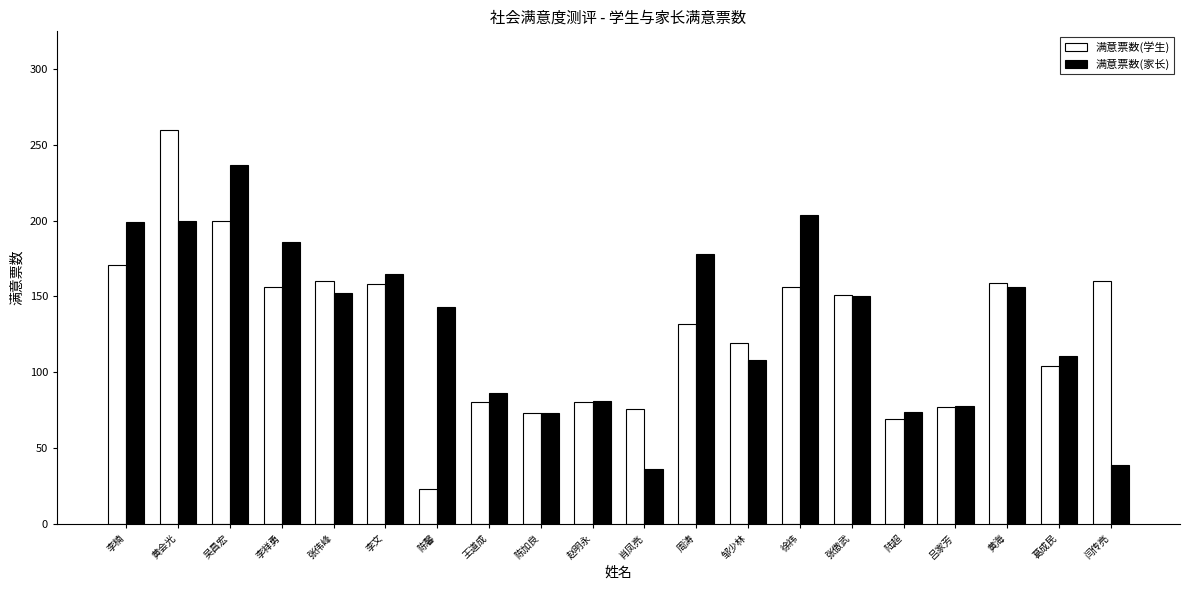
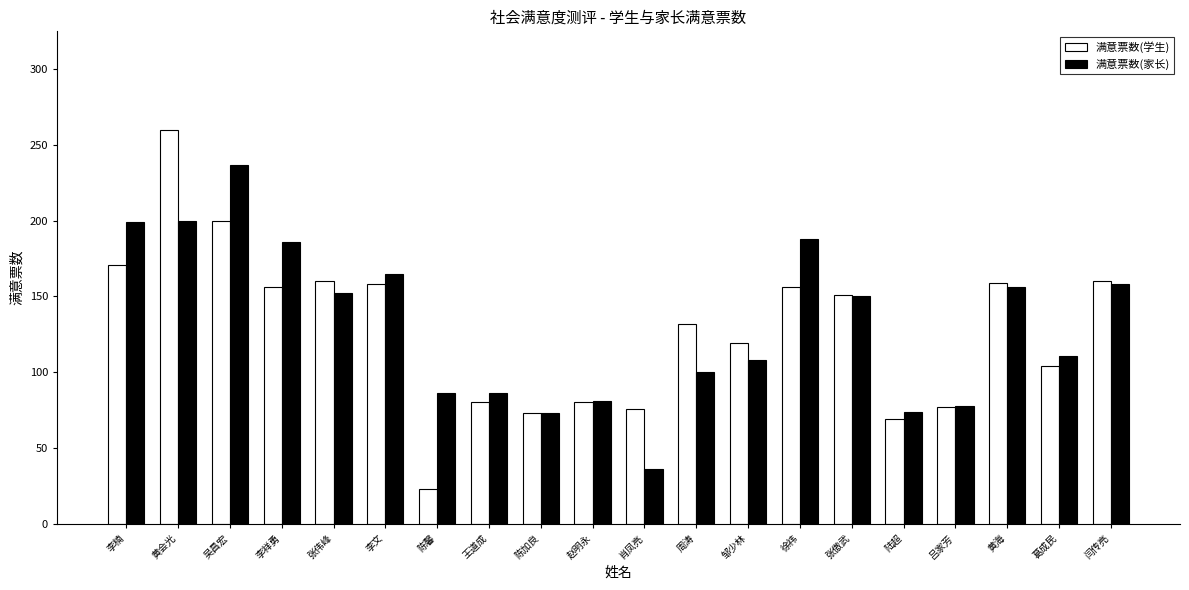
  {
    "满意票数(学生)": {
      "李楠": 171,
      "黄会光": 260,
      "吴昌宏": 200,
      "李祥勇": 156,
      "张伟峰": 160,
      "李文": 158,
      "陈馨": 23,
      "王道成": 80,
      "陈加良": 73,
      "赵明永": 80,
      "肖凤亮": 76,
      "周涛": 132,
      "邹少林": 119,
      "徐祎": 156,
      "张傲武": 151,
      "陆超": 69,
      "吕家芳": 77,
      "黄海": 159,
      "葛成民": 104,
      "闫传亮": 160
    },
    "满意票数(家长)": {
      "李楠": 199,
      "黄会光": 200,
      "吴昌宏": 237,
      "李祥勇": 186,
      "张伟峰": 152,
      "李文": 165,
-     "陈馨": 143,
+     "陈馨": 86,
      "王道成": 86,
      "陈加良": 73,
      "赵明永": 81,
      "肖凤亮": 36,
-     "周涛": 178,
+     "周涛": 100,
      "邹少林": 108,
-     "徐祎": 204,
+     "徐祎": 188,
      "张傲武": 150,
      "陆超": 74,
      "吕家芳": 78,
      "黄海": 156,
      "葛成民": 111,
-     "闫传亮": 39
+     "闫传亮": 158
    }
  }
